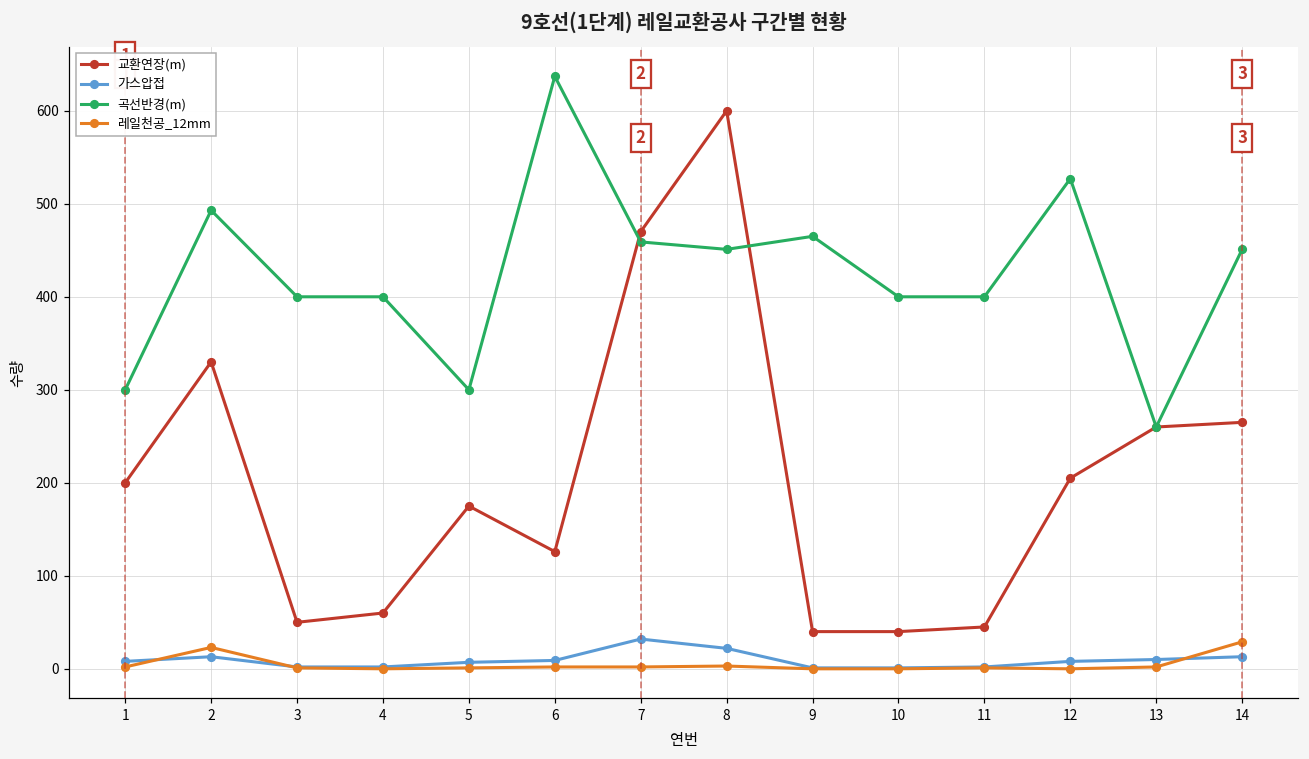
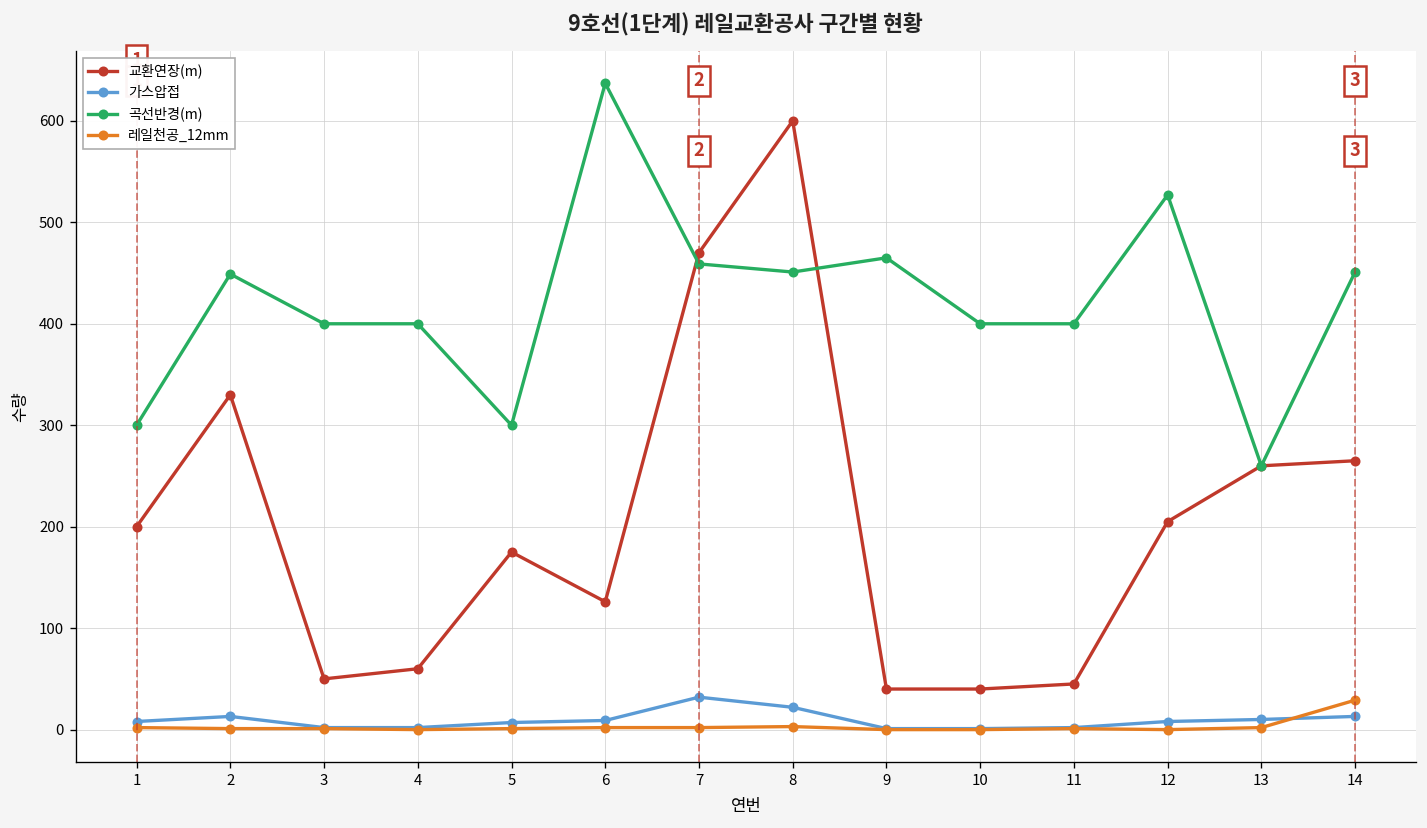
  {
    "교환연장(m)": {
      "1": 200,
      "2": 330,
      "3": 50,
      "4": 60,
      "5": 180,
      "6": 130,
      "7": 470,
      "8": 600,
      "9": 40,
      "10": 40,
      "11": 50,
      "12": 210,
      "14": 270
    },
    "가스압접": {
      "1": 10,
      "2": 10,
      "5": 10,
      "6": 10,
      "7": 30,
      "8": 20,
      "12": 10,
      "13": 10,
      "14": 10
    },
    "곡선반경(m)": {
      "1": 300,
-     "2": 490,
+     "2": 450,
      "3": 400,
      "4": 400,
      "5": 300,
      "6": 640,
      "7": 460,
      "8": 450,
      "9": 470,
      "10": 400,
      "11": 400,
      "12": 530,
      "14": 450
    },
    "레일천공_12mm": {
      "1": 0,
-     "2": 20,
+     "2": 0,
      "5": 0,
      "6": 0,
      "7": 0,
      "8": 0,
      "12": 0,
      "13": 0,
      "14": 30
    }
  }
